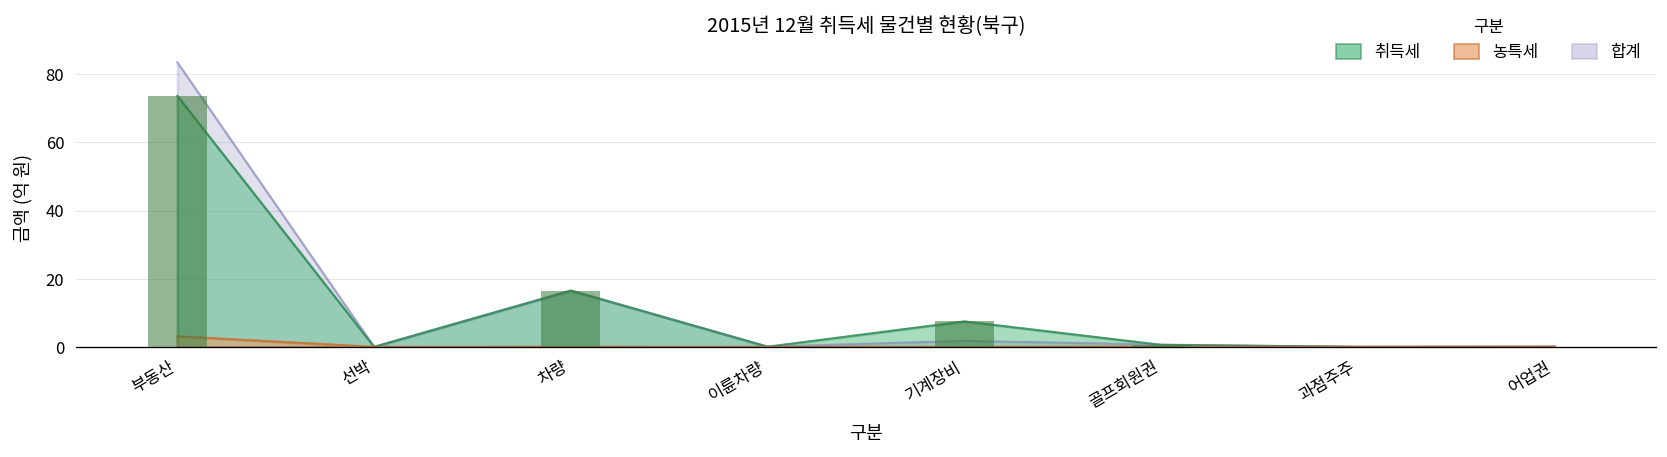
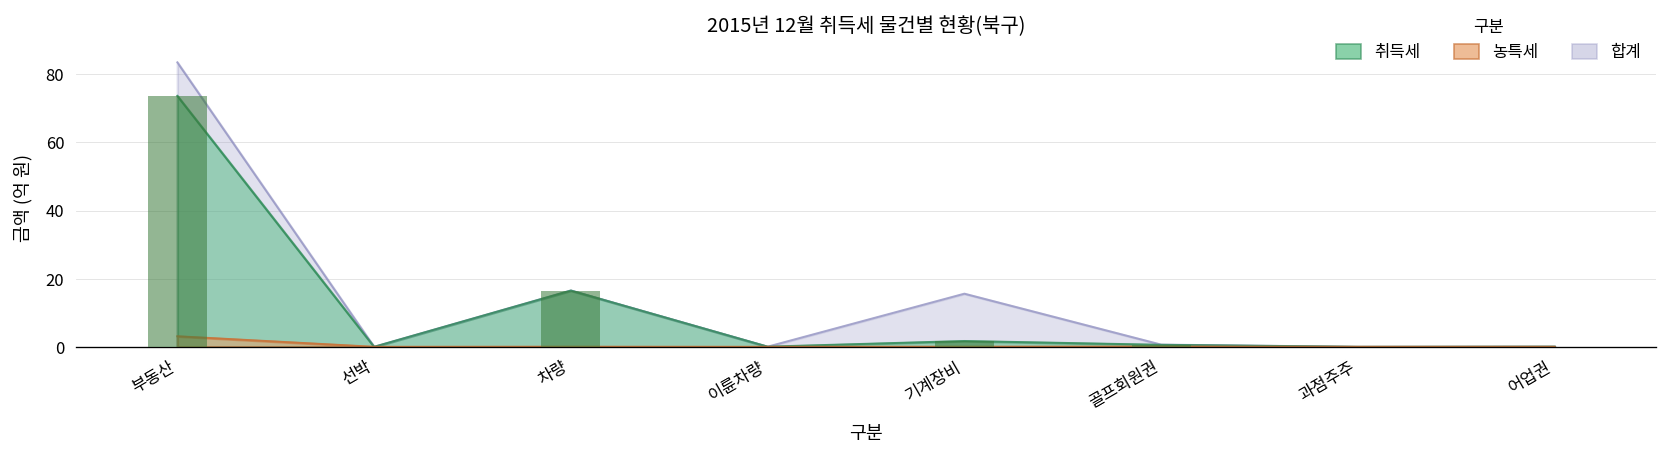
  {
    "합계": {
      "부동산": 83,
-     "기계장비": 2
+     "기계장비": 16
    },
    "취득세": {
      "부동산": 74,
      "차량": 17,
-     "기계장비": 7
+     "기계장비": 2
    },
    "농특세": {
      "부동산": 3,
      "차량": 0,
      "기계장비": 0
    }
  }
